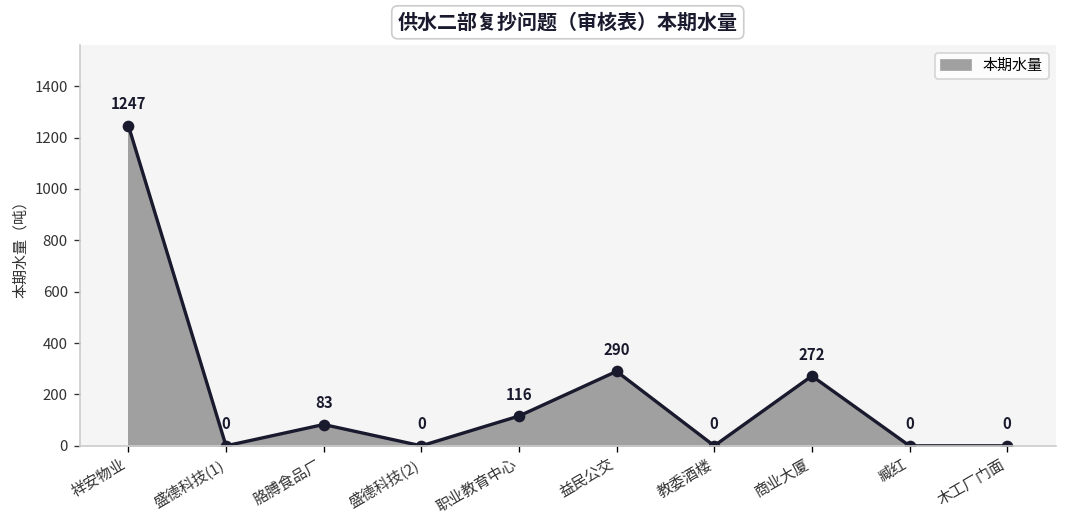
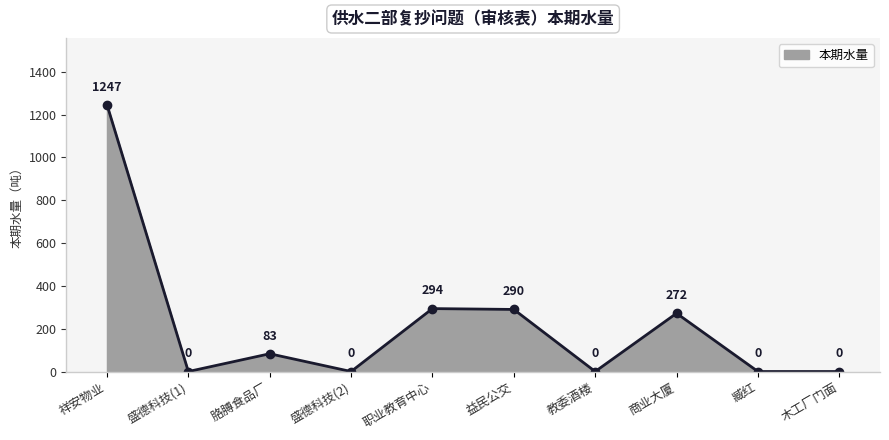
  {
    "祥安物业": 1247,
    "盛德科技(1)": 0,
    "胳膊食品厂": 83,
    "盛德科技(2)": 0,
-   "职业教育中心": 116,
+   "职业教育中心": 294,
    "益民公交": 290,
    "教委酒楼": 0,
    "商业大厦": 272,
    "臧红": 0,
    "木工厂门面": 0
  }
